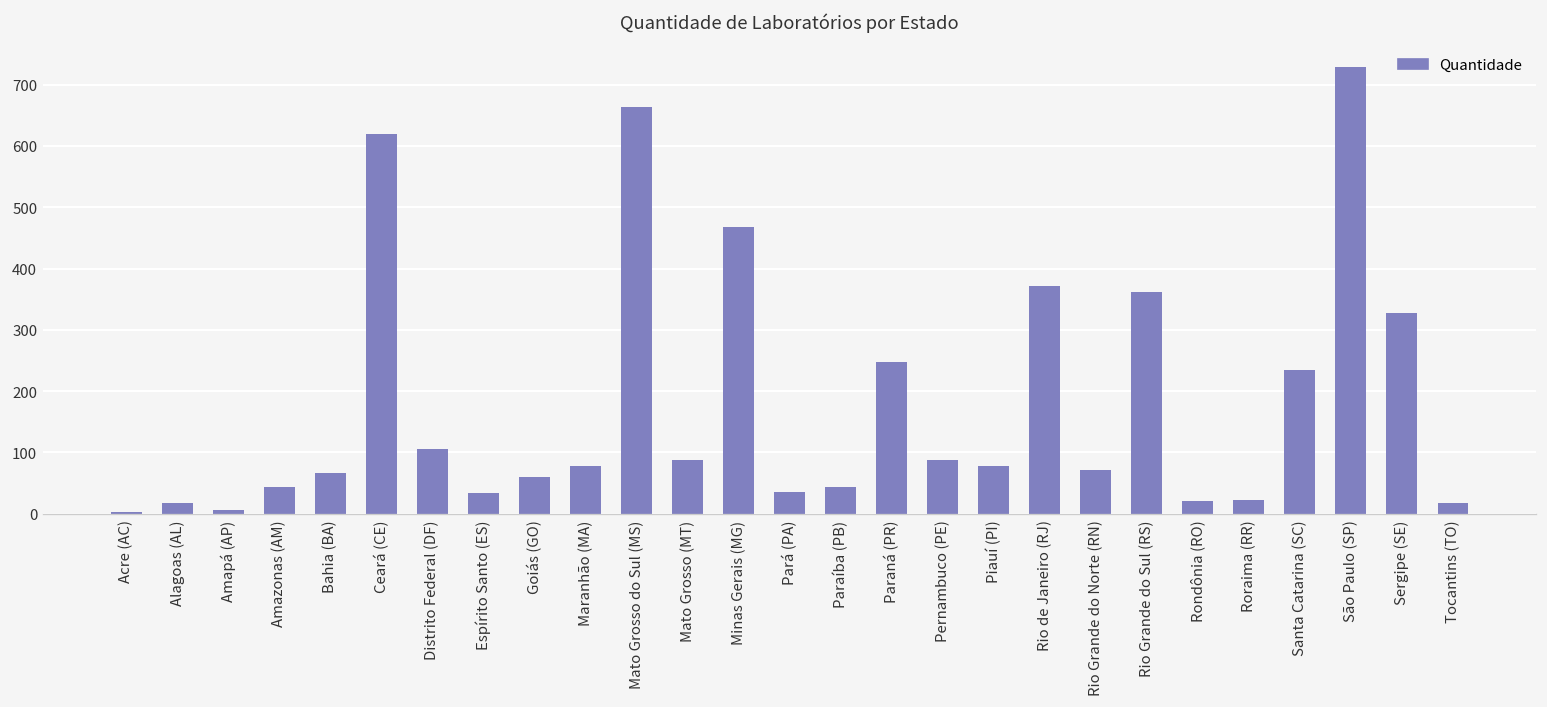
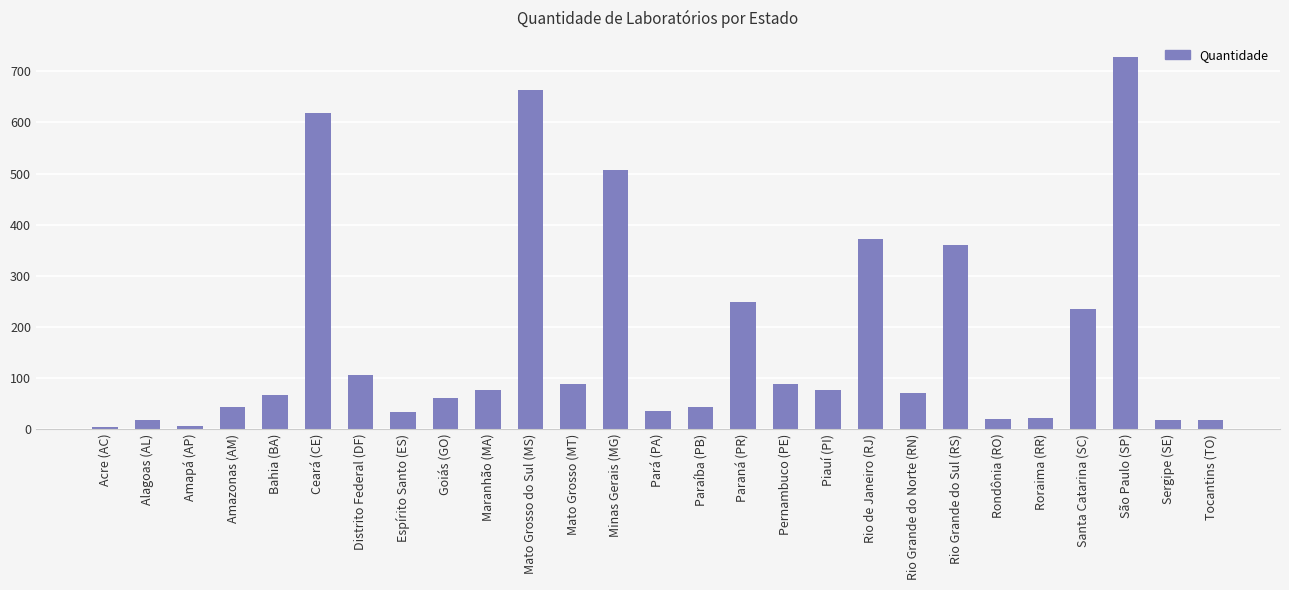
  {
    "Alagoas (AL)": 20,
    "Amapá (AP)": 10,
    "Amazonas (AM)": 40,
    "Bahia (BA)": 70,
    "Ceará (CE)": 620,
    "Distrito Federal (DF)": 110,
    "Espírito Santo (ES)": 30,
    "Goiás (GO)": 60,
    "Maranhão (MA)": 80,
    "Mato Grosso do Sul (MS)": 660,
    "Mato Grosso (MT)": 90,
-   "Minas Gerais (MG)": 470,
+   "Minas Gerais (MG)": 510,
    "Pará (PA)": 40,
    "Paraíba (PB)": 40,
    "Paraná (PR)": 250,
    "Pernambuco (PE)": 90,
    "Piauí (PI)": 80,
    "Rio de Janeiro (RJ)": 370,
    "Rio Grande do Norte (RN)": 70,
    "Rio Grande do Sul (RS)": 360,
    "Rondônia (RO)": 20,
    "Roraima (RR)": 20,
    "Santa Catarina (SC)": 230,
    "São Paulo (SP)": 730,
-   "Sergipe (SE)": 330,
+   "Sergipe (SE)": 20,
    "Tocantins (TO)": 20
  }
